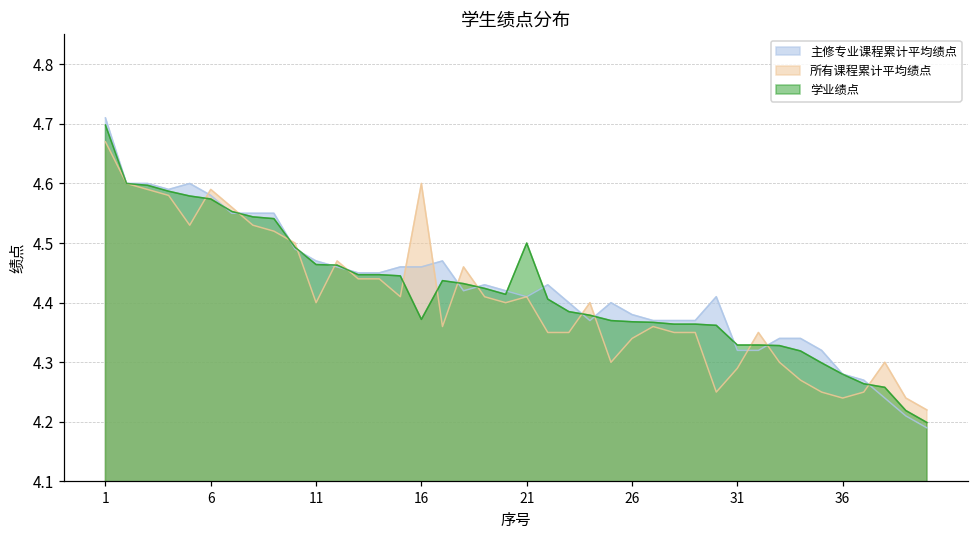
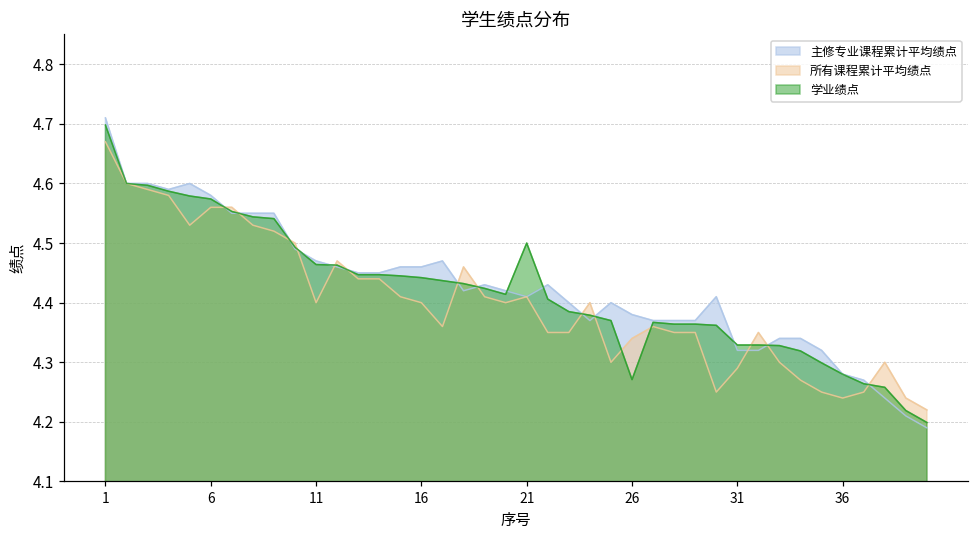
  {
    "主修专业课程累计平均绩点": {
      "1": 4.71,
      "6": 4.58,
      "11": 4.47,
      "16": 4.46,
      "26": 4.38,
      "31": 4.32
    },
    "所有课程累计平均绩点": {
      "1": 4.67,
-     "6": 4.59,
+     "6": 4.56,
      "11": 4.40,
-     "16": 4.6,
+     "16": 4.4,
      "26": 4.34,
      "31": 4.29,
      "36": 4.24
    },
    "学业绩点": {
      "1": 4.70,
      "6": 4.57,
      "11": 4.46,
-     "16": 4.37,
+     "16": 4.44,
      "21": 4.50,
-     "26": 4.37,
+     "26": 4.27,
      "31": 4.33
    }
  }
